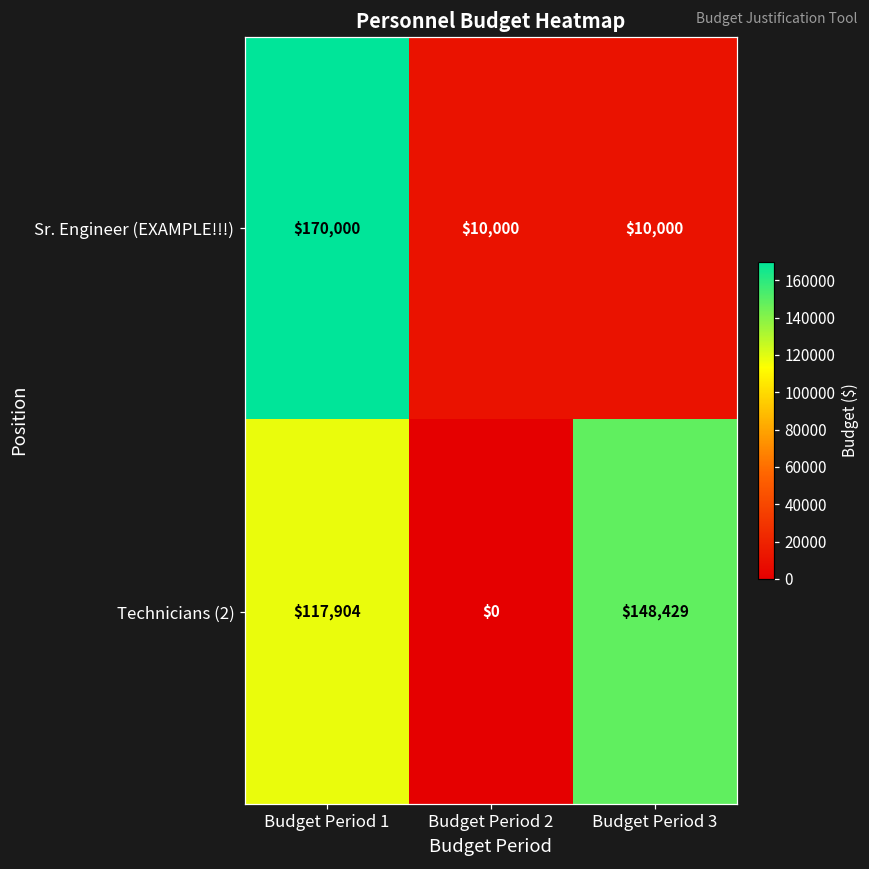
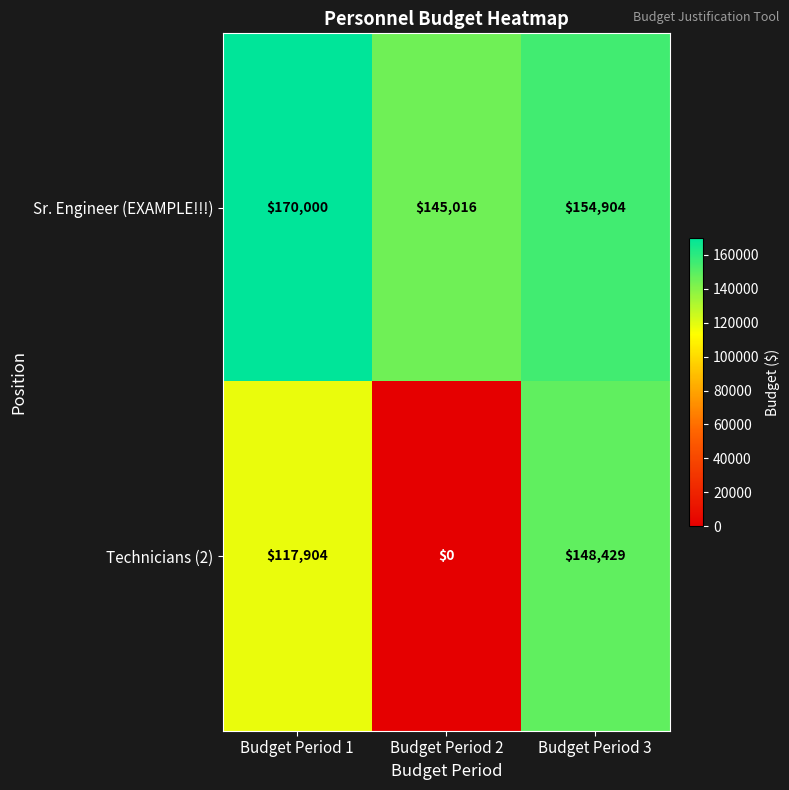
  {
    "Sr. Engineer (EXAMPLE!!!)": {
      "Budget Period 1": "$170,000",
-     "Budget Period 2": "$10,000",
-     "Budget Period 3": "$10,000"
+     "Budget Period 2": "$145,016",
+     "Budget Period 3": "$154,904"
    },
    "Technicians (2)": {
      "Budget Period 1": "$117,904",
      "Budget Period 2": "$0",
      "Budget Period 3": "$148,429"
    }
  }
